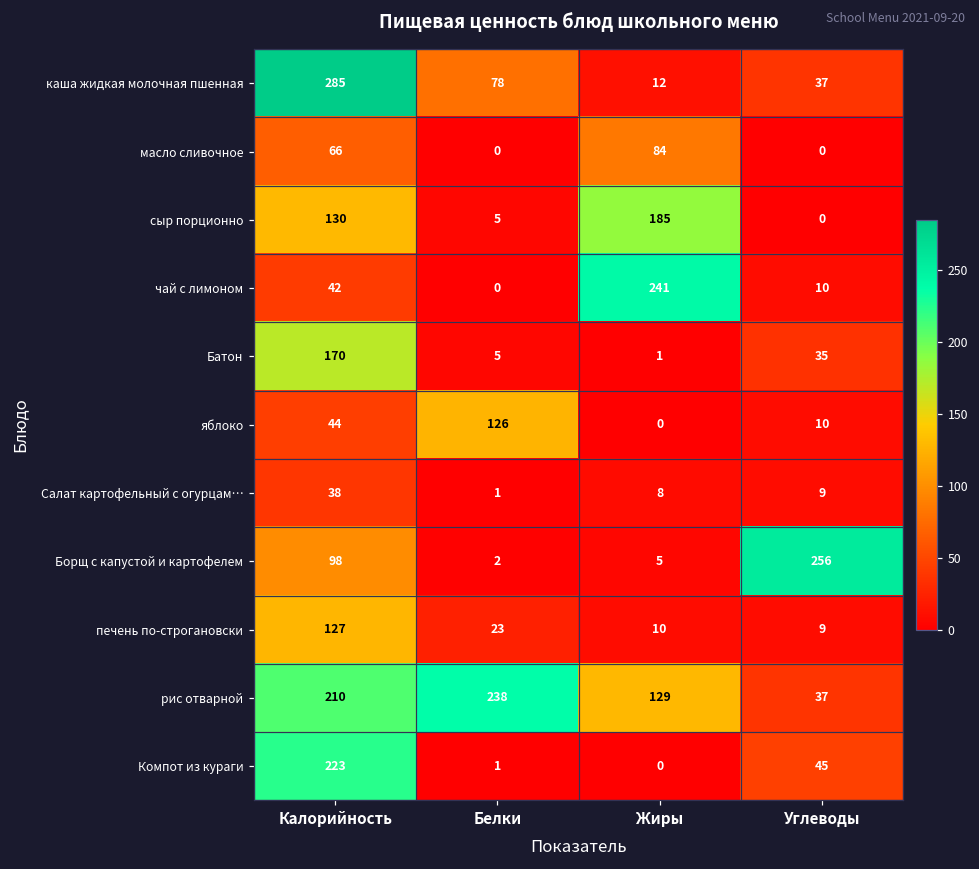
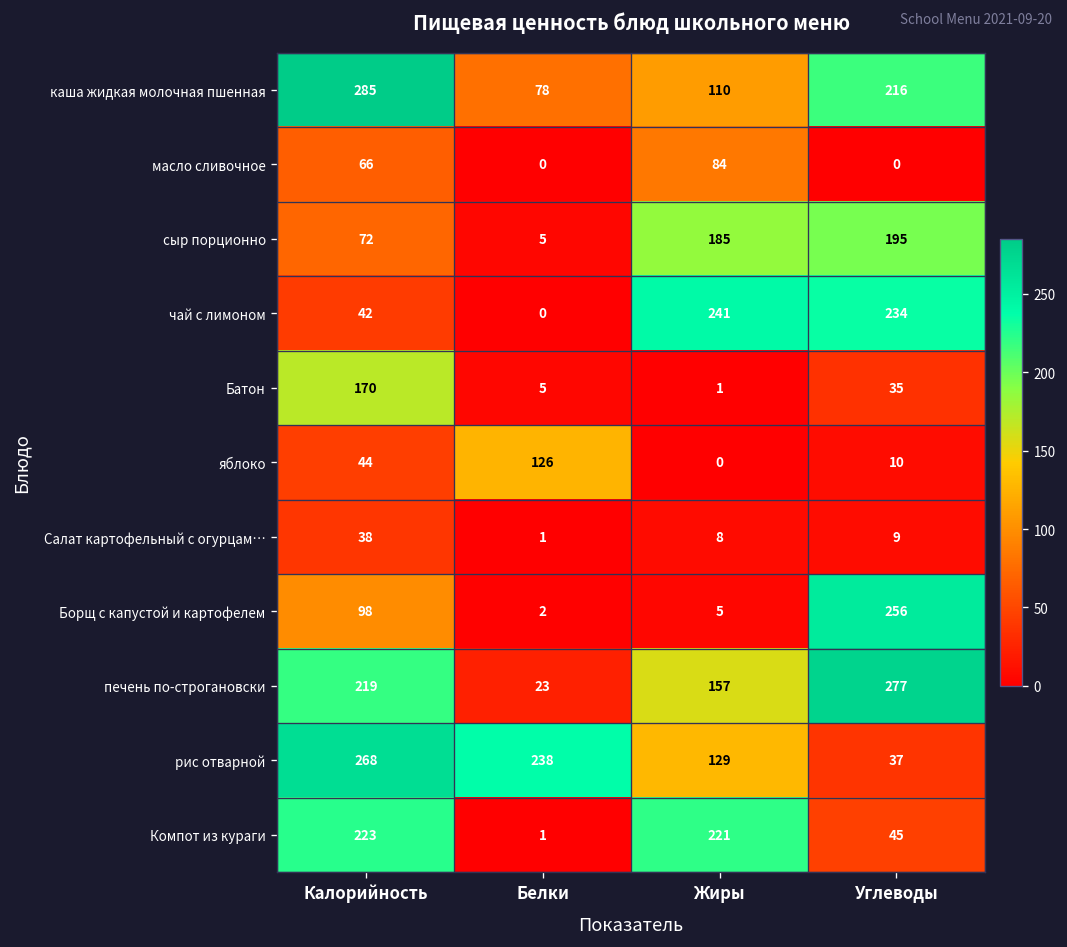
  {
    "каша жидкая молочная пшенная": {
      "Калорийность": 285,
      "Белки": 78,
-     "Жиры": 12,
-     "Углеводы": 37
+     "Жиры": 110,
+     "Углеводы": 216
    },
    "масло сливочное": {
      "Калорийность": 66,
      "Белки": 0,
      "Жиры": 84,
      "Углеводы": 0
    },
    "сыр порционно": {
-     "Калорийность": 130,
+     "Калорийность": 72,
      "Белки": 5,
      "Жиры": 185,
-     "Углеводы": 0
+     "Углеводы": 195
    },
    "чай с лимоном": {
      "Калорийность": 42,
      "Белки": 0,
      "Жиры": 241,
-     "Углеводы": 10
+     "Углеводы": 234
    },
    "Батон": {
      "Калорийность": 170,
      "Белки": 5,
      "Жиры": 1,
      "Углеводы": 35
    },
    "яблоко": {
      "Калорийность": 44,
      "Белки": 126,
      "Жиры": 0,
      "Углеводы": 10
    },
    "Салат картофельный с огурцам…": {
      "Калорийность": 38,
      "Белки": 1,
      "Жиры": 8,
      "Углеводы": 9
    },
    "Борщ с капустой и картофелем": {
      "Калорийность": 98,
      "Белки": 2,
      "Жиры": 5,
      "Углеводы": 256
    },
    "печень по-строгановски": {
-     "Калорийность": 127,
+     "Калорийность": 219,
      "Белки": 23,
-     "Жиры": 10,
-     "Углеводы": 9
+     "Жиры": 157,
+     "Углеводы": 277
    },
    "рис отварной": {
-     "Калорийность": 210,
+     "Калорийность": 268,
      "Белки": 238,
      "Жиры": 129,
      "Углеводы": 37
    },
    "Компот из кураги": {
      "Калорийность": 223,
      "Белки": 1,
-     "Жиры": 0,
+     "Жиры": 221,
      "Углеводы": 45
    }
  }
